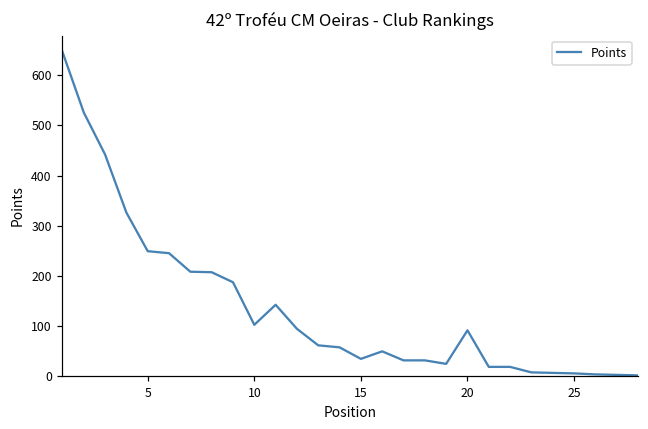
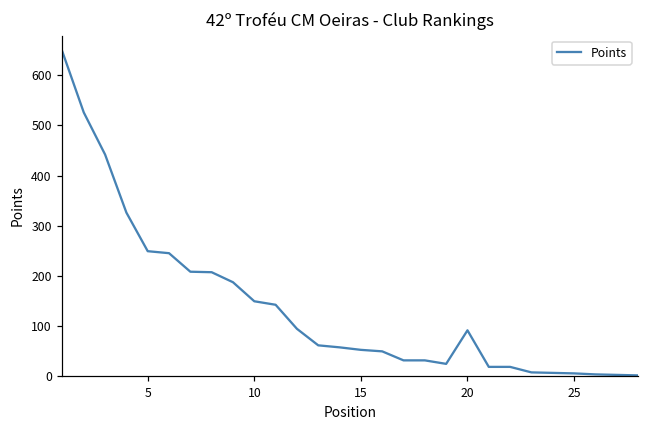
  {
    "5": 250,
-   "10": 100,
-   "15": 30,
+   "10": 150,
+   "15": 50,
    "20": 90,
    "25": 10
  }
